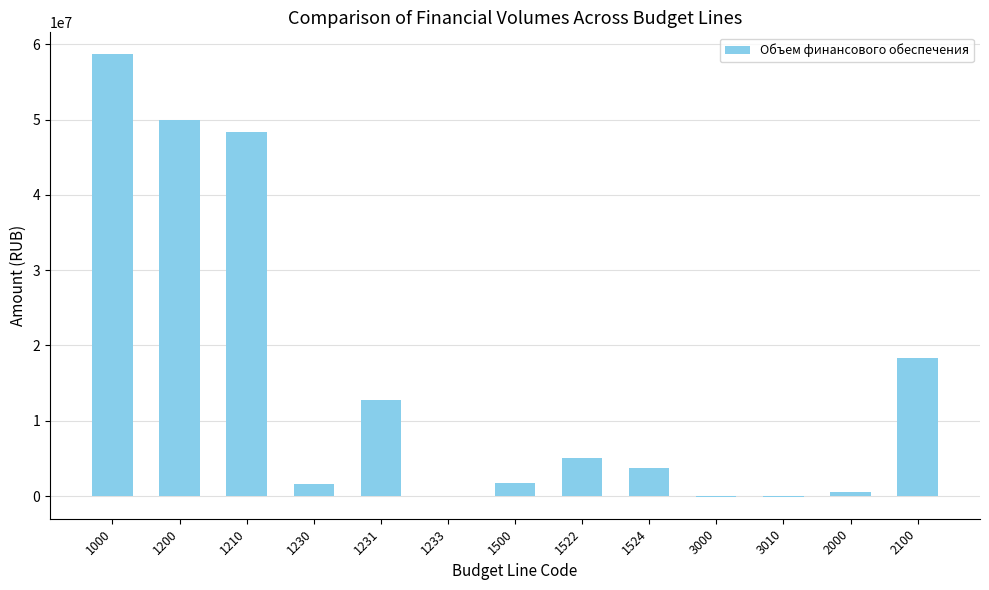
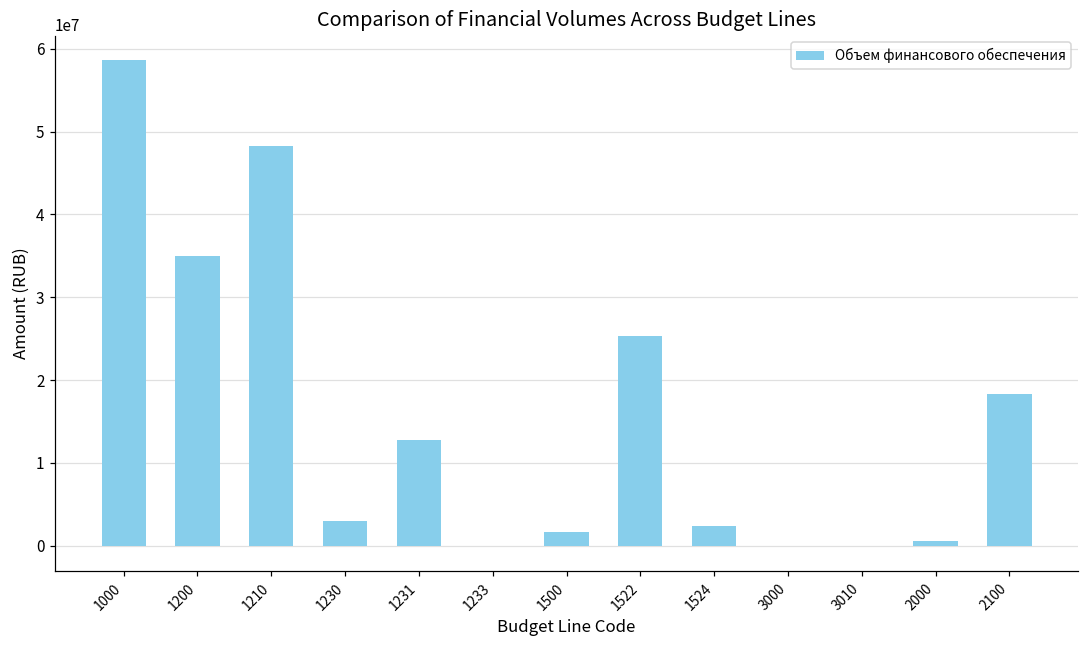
  {
    "1000": 59000000,
-   "1200": 50000000,
+   "1200": 35000000,
    "1210": 48000000,
-   "1230": 2000000,
+   "1230": 3000000,
    "1231": 13000000,
    "1233": 0,
    "1500": 2000000,
-   "1522": 5000000,
-   "1524": 4000000,
+   "1522": 25000000,
+   "1524": 2000000,
    "2000": 1000000,
    "2100": 18000000
  }
